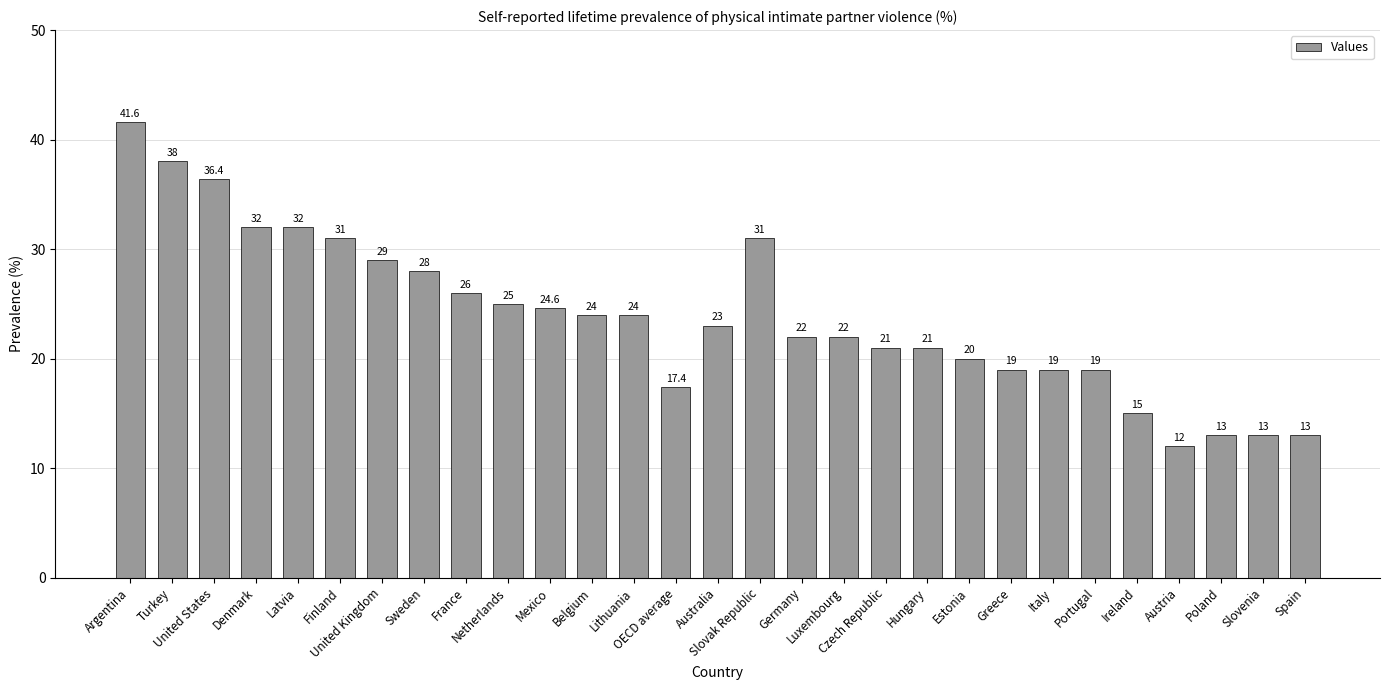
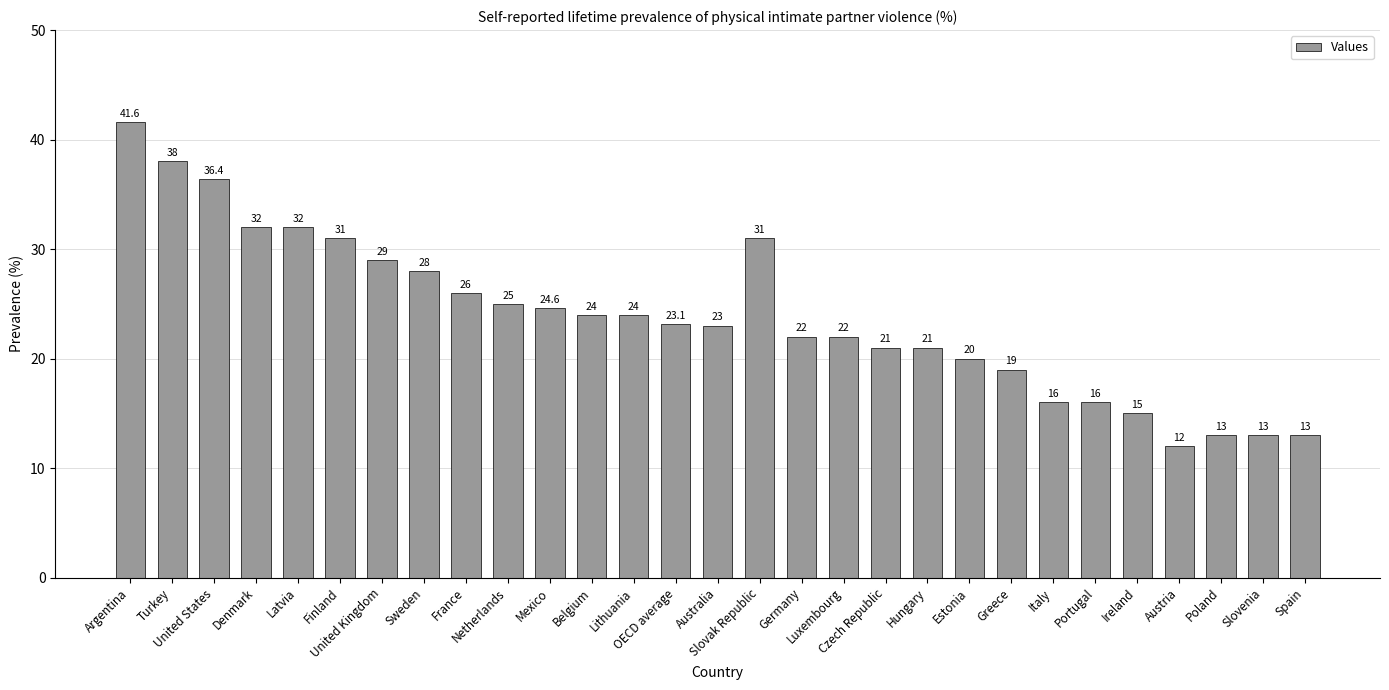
  {
    "Argentina": 41.6,
    "Turkey": 38,
    "United States": 36.4,
    "Denmark": 32,
    "Latvia": 32,
    "Finland": 31,
    "United Kingdom": 29,
    "Sweden": 28,
    "France": 26,
    "Netherlands": 25,
    "Mexico": 24.6,
    "Belgium": 24,
    "Lithuania": 24,
-   "OECD average": 17.4,
+   "OECD average": 23.1,
    "Australia": 23,
    "Slovak Republic": 31,
    "Germany": 22,
    "Luxembourg": 22,
    "Czech Republic": 21,
    "Hungary": 21,
    "Estonia": 20,
    "Greece": 19,
-   "Italy": 19,
-   "Portugal": 19,
+   "Italy": 16,
+   "Portugal": 16,
    "Ireland": 15,
    "Austria": 12,
    "Poland": 13,
    "Slovenia": 13,
    "Spain": 13
  }
